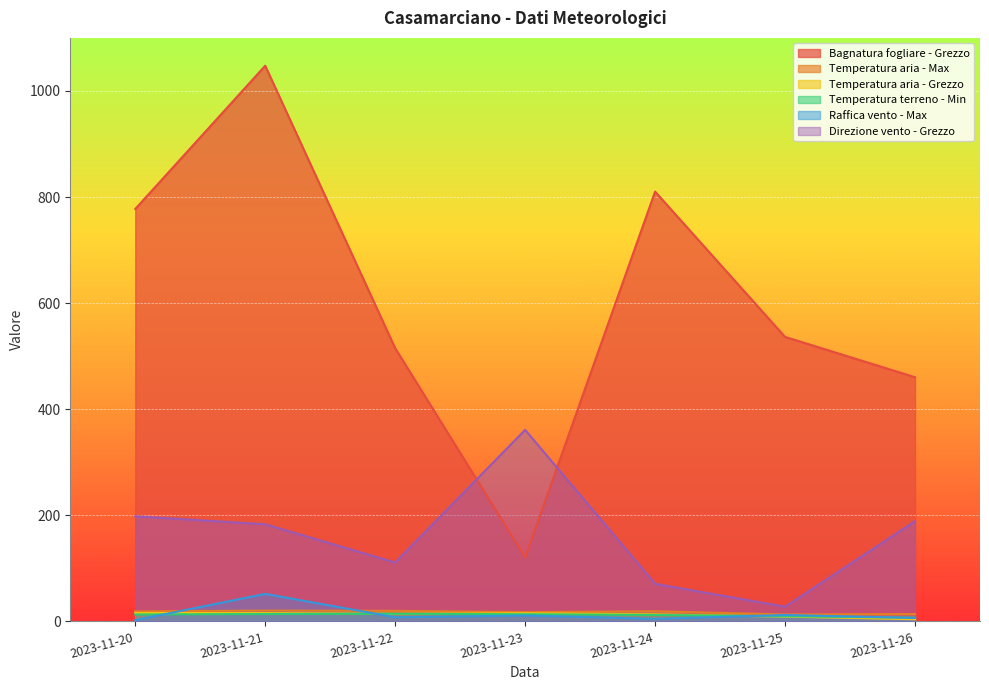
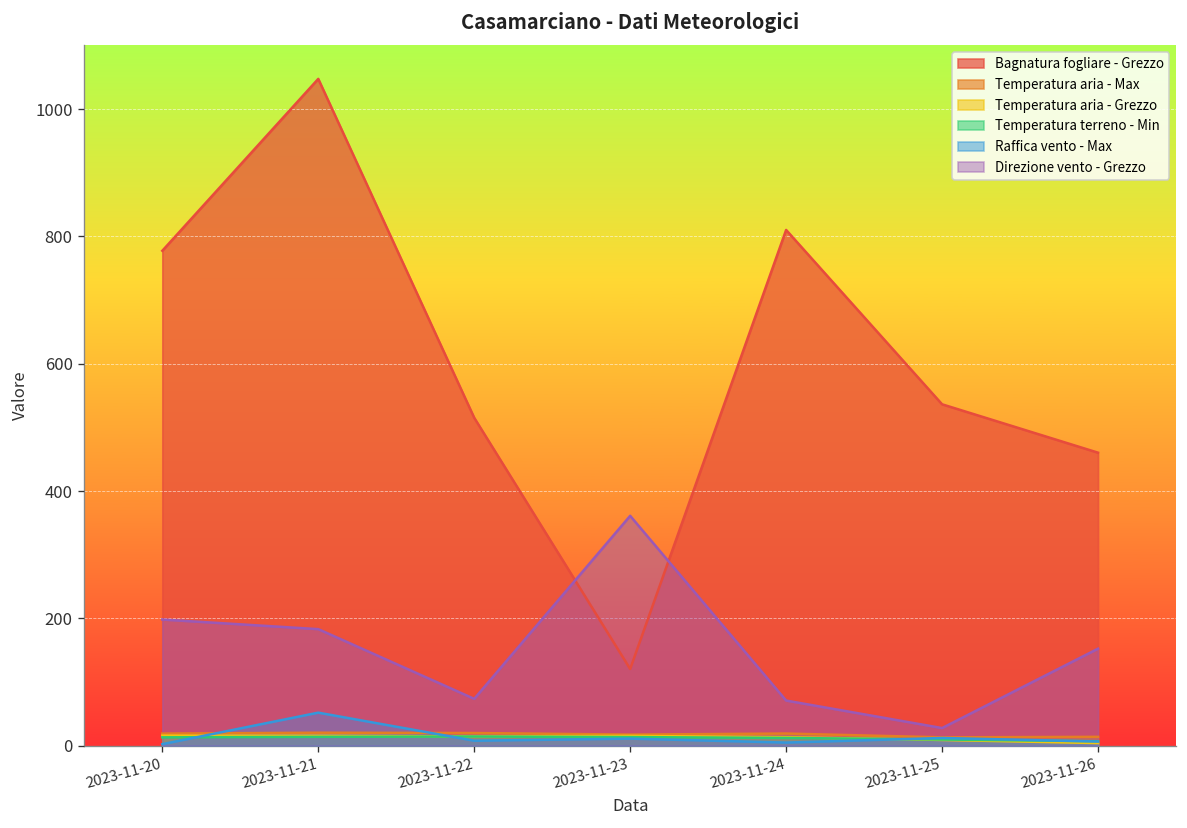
  {
    "Raffica vento - Max": {
      "2023-11-20": 0,
      "2023-11-21": 50,
      "2023-11-22": 10,
      "2023-11-24": 0
    },
    "Direzione vento - Grezzo": {
      "2023-11-20": 200,
      "2023-11-21": 180,
-     "2023-11-22": 110,
+     "2023-11-22": 70,
      "2023-11-23": 360,
      "2023-11-24": 70,
      "2023-11-25": 30,
-     "2023-11-26": 190
+     "2023-11-26": 150
    }
  }
